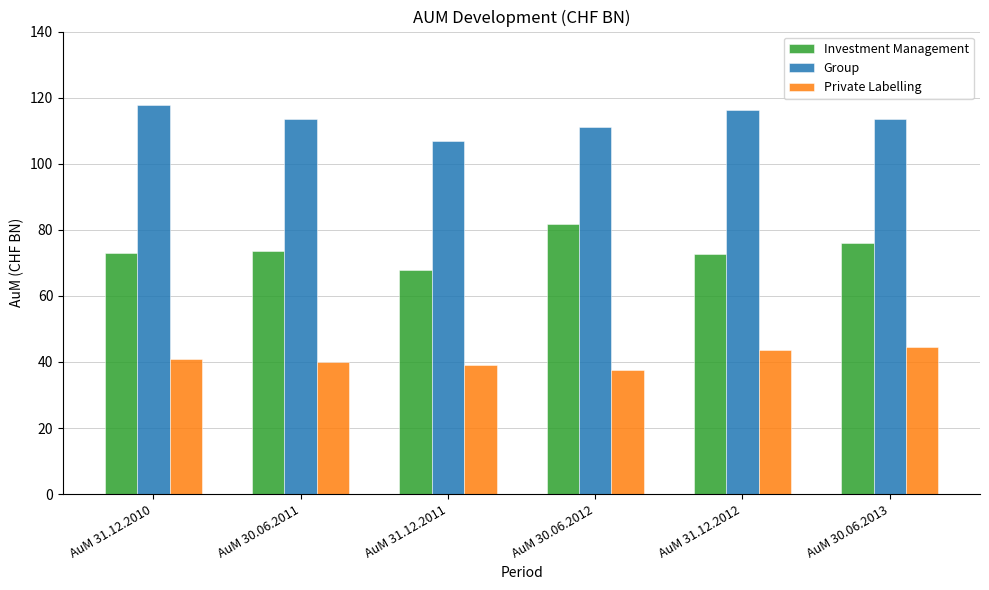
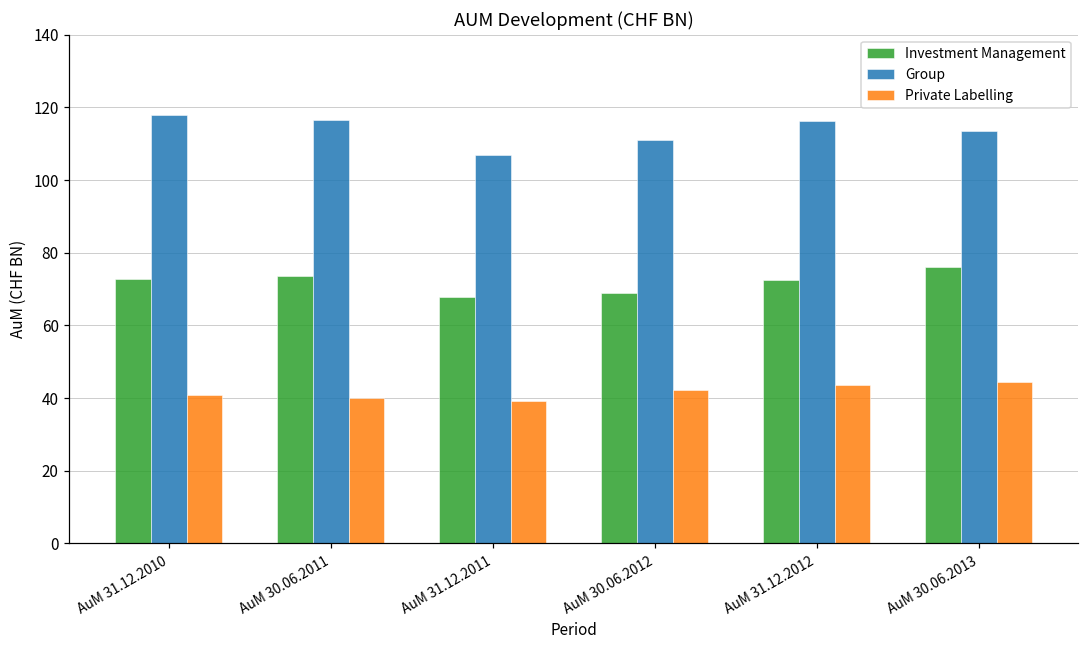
  {
    "Investment Management": {
      "AuM 31.12.2010": 73,
      "AuM 30.06.2011": 74,
      "AuM 31.12.2011": 68,
-     "AuM 30.06.2012": 82,
+     "AuM 30.06.2012": 69,
      "AuM 31.12.2012": 73,
      "AuM 30.06.2013": 76
    },
    "Group": {
      "AuM 31.12.2010": 118,
-     "AuM 30.06.2011": 114,
+     "AuM 30.06.2011": 117,
      "AuM 31.12.2011": 107,
      "AuM 30.06.2012": 111,
      "AuM 31.12.2012": 116,
      "AuM 30.06.2013": 114
    },
    "Private Labelling": {
      "AuM 31.12.2010": 41,
      "AuM 30.06.2011": 40,
      "AuM 31.12.2011": 39,
-     "AuM 30.06.2012": 38,
+     "AuM 30.06.2012": 42,
      "AuM 31.12.2012": 44,
      "AuM 30.06.2013": 45
    }
  }
